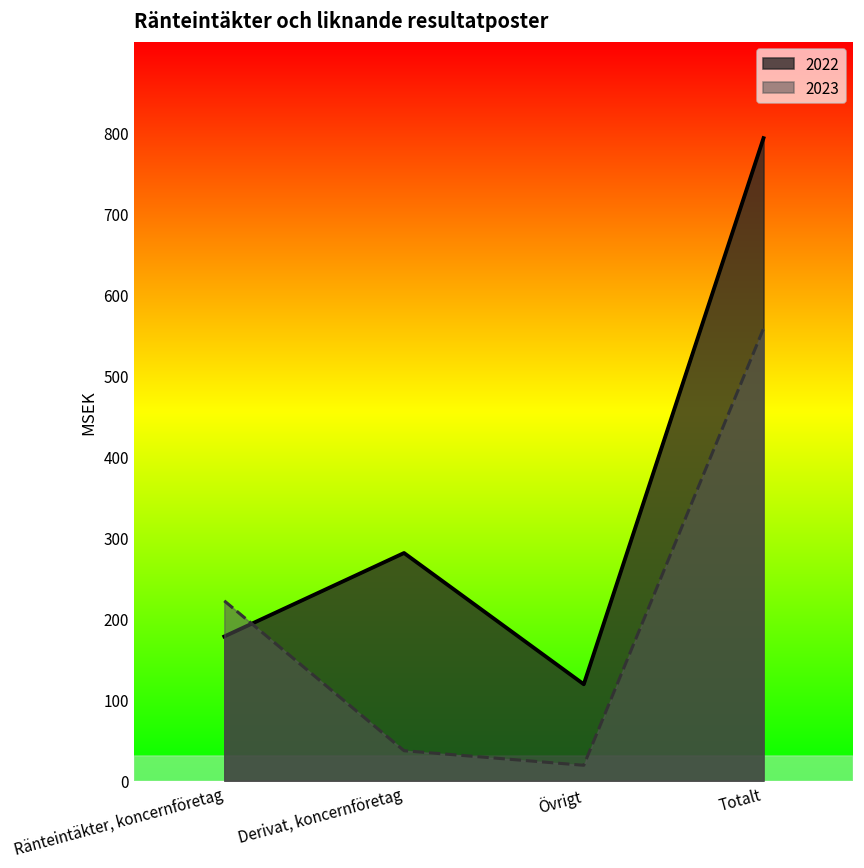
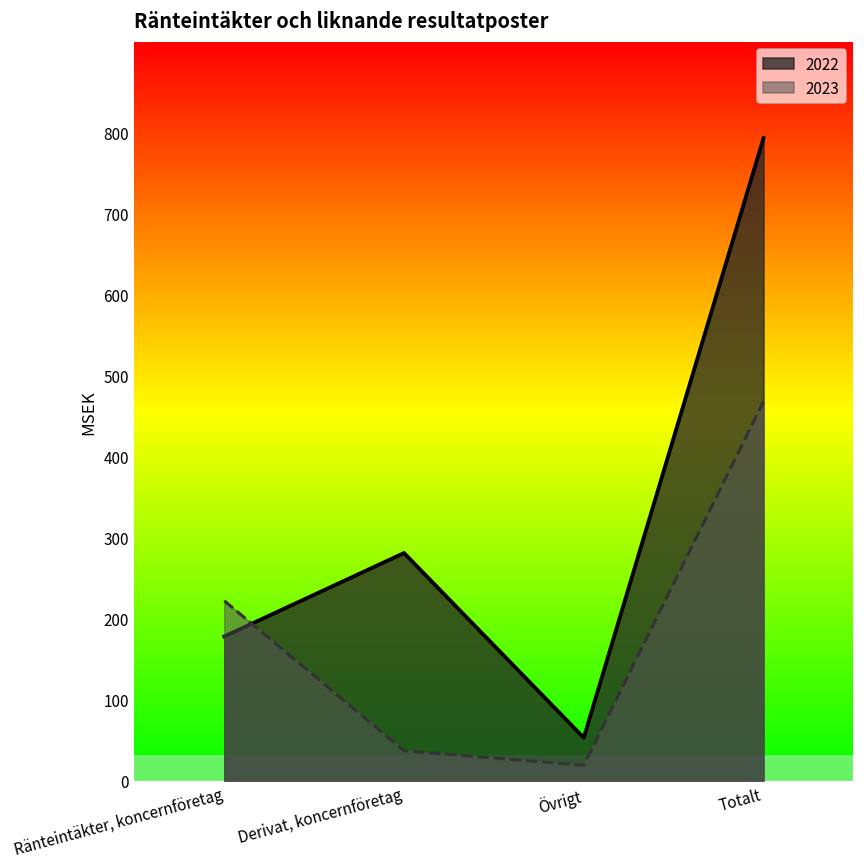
  {
    "2022": {
      "Ränteintäkter, koncernföretag": 180,
      "Derivat, koncernföretag": 280,
-     "Övrigt": 120,
+     "Övrigt": 50,
      "Totalt": 790
    },
    "2023": {
      "Ränteintäkter, koncernföretag": 220,
      "Derivat, koncernföretag": 40,
-     "Totalt": 560
+     "Totalt": 470
    }
  }
